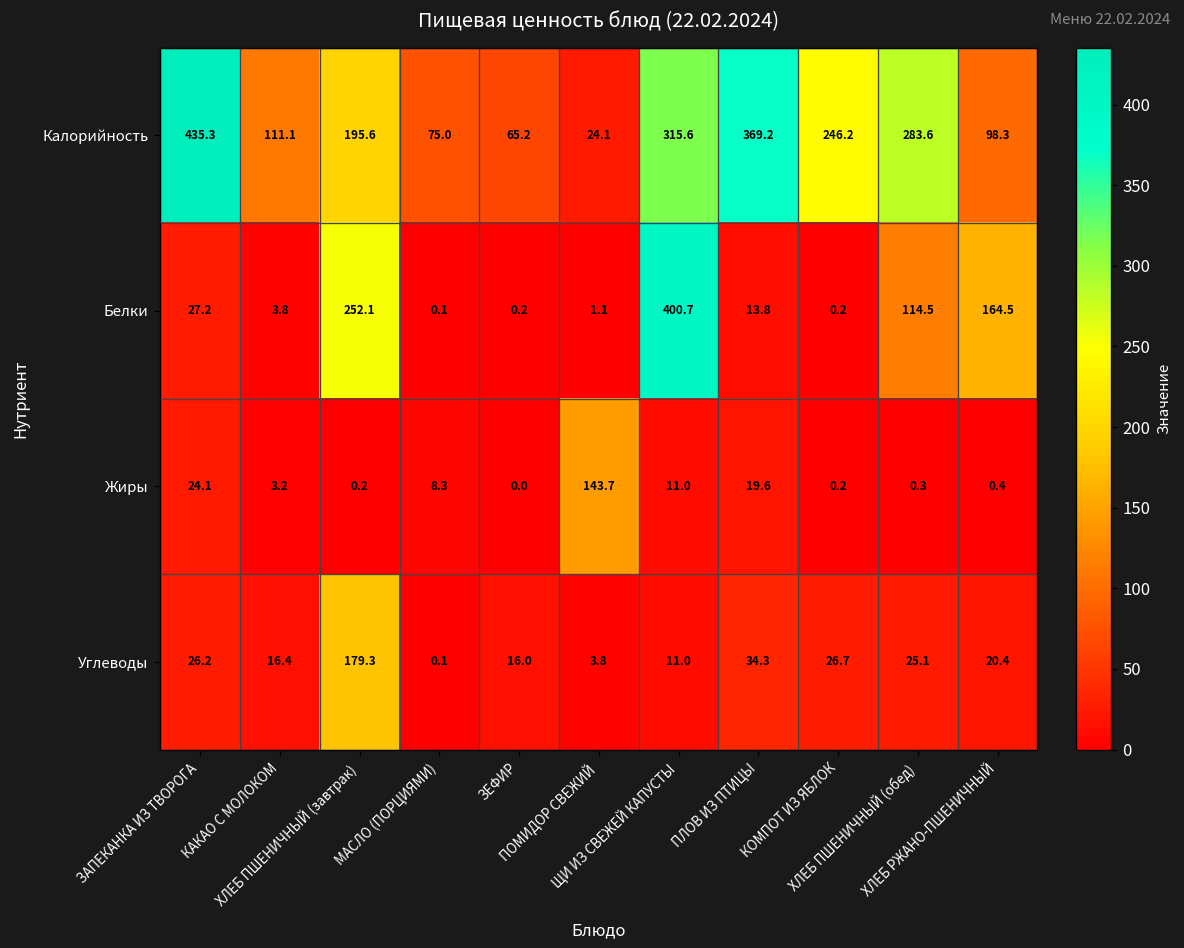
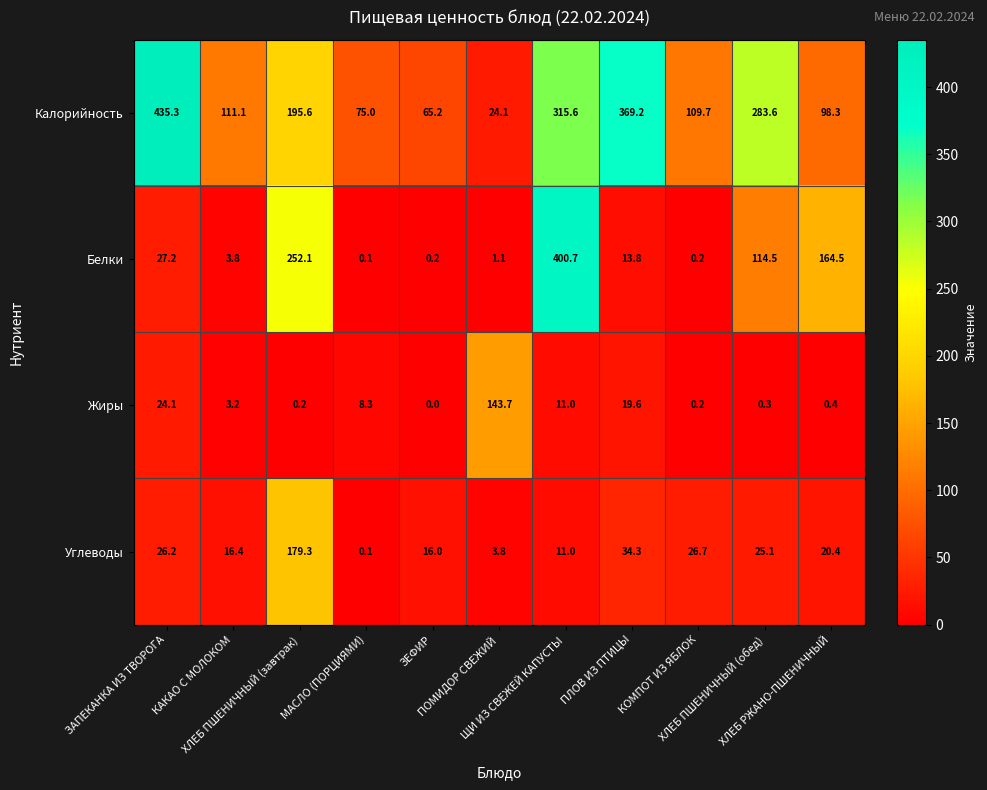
  {
    "Калорийность": {
      "ЗАПЕКАНКА ИЗ ТВОРОГА": 435.3,
      "КАКАО С МОЛОКОМ": 111.1,
      "ХЛЕБ ПШЕНИЧНЫЙ (завтрак)": 195.6,
      "МАСЛО (ПОРЦИЯМИ)": 75.0,
      "ЗЕФИР": 65.2,
      "ПОМИДОР СВЕЖИЙ": 24.1,
      "ЩИ ИЗ СВЕЖЕЙ КАПУСТЫ": 315.6,
      "ПЛОВ ИЗ ПТИЦЫ": 369.2,
-     "КОМПОТ ИЗ ЯБЛОК": 246.2,
+     "КОМПОТ ИЗ ЯБЛОК": 109.7,
      "ХЛЕБ ПШЕНИЧНЫЙ (обед)": 283.6,
      "ХЛЕБ РЖАНО-ПШЕНИЧНЫЙ": 98.3
    },
    "Белки": {
      "ЗАПЕКАНКА ИЗ ТВОРОГА": 27.2,
      "КАКАО С МОЛОКОМ": 3.8,
      "ХЛЕБ ПШЕНИЧНЫЙ (завтрак)": 252.1,
      "МАСЛО (ПОРЦИЯМИ)": 0.1,
      "ЗЕФИР": 0.2,
      "ПОМИДОР СВЕЖИЙ": 1.1,
      "ЩИ ИЗ СВЕЖЕЙ КАПУСТЫ": 400.7,
      "ПЛОВ ИЗ ПТИЦЫ": 13.8,
      "КОМПОТ ИЗ ЯБЛОК": 0.2,
      "ХЛЕБ ПШЕНИЧНЫЙ (обед)": 114.5,
      "ХЛЕБ РЖАНО-ПШЕНИЧНЫЙ": 164.5
    },
    "Жиры": {
      "ЗАПЕКАНКА ИЗ ТВОРОГА": 24.1,
      "КАКАО С МОЛОКОМ": 3.2,
      "ХЛЕБ ПШЕНИЧНЫЙ (завтрак)": 0.2,
      "МАСЛО (ПОРЦИЯМИ)": 8.3,
      "ЗЕФИР": 0.0,
      "ПОМИДОР СВЕЖИЙ": 143.7,
      "ЩИ ИЗ СВЕЖЕЙ КАПУСТЫ": 11.0,
      "ПЛОВ ИЗ ПТИЦЫ": 19.6,
      "КОМПОТ ИЗ ЯБЛОК": 0.2,
      "ХЛЕБ ПШЕНИЧНЫЙ (обед)": 0.3,
      "ХЛЕБ РЖАНО-ПШЕНИЧНЫЙ": 0.4
    },
    "Углеводы": {
      "ЗАПЕКАНКА ИЗ ТВОРОГА": 26.2,
      "КАКАО С МОЛОКОМ": 16.4,
      "ХЛЕБ ПШЕНИЧНЫЙ (завтрак)": 179.3,
      "МАСЛО (ПОРЦИЯМИ)": 0.1,
      "ЗЕФИР": 16.0,
      "ПОМИДОР СВЕЖИЙ": 3.8,
      "ЩИ ИЗ СВЕЖЕЙ КАПУСТЫ": 11.0,
      "ПЛОВ ИЗ ПТИЦЫ": 34.3,
      "КОМПОТ ИЗ ЯБЛОК": 26.7,
      "ХЛЕБ ПШЕНИЧНЫЙ (обед)": 25.1,
      "ХЛЕБ РЖАНО-ПШЕНИЧНЫЙ": 20.4
    }
  }
